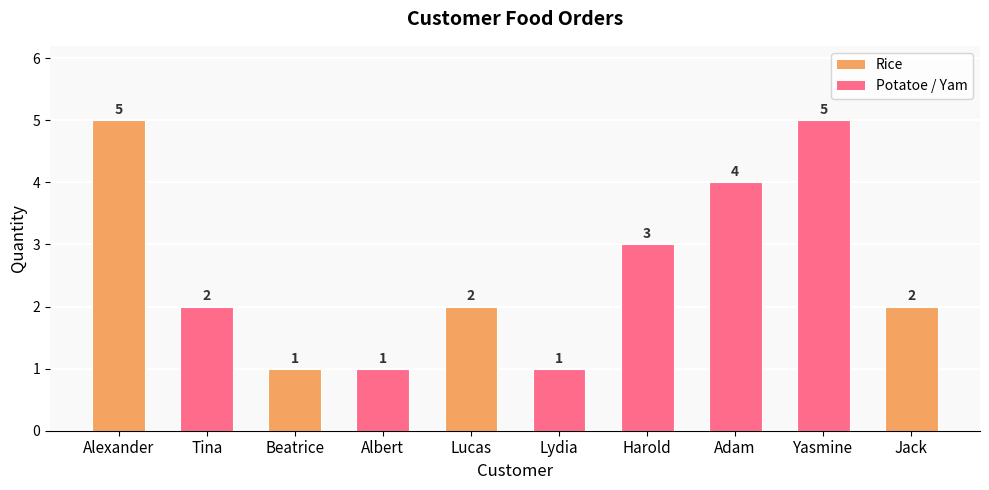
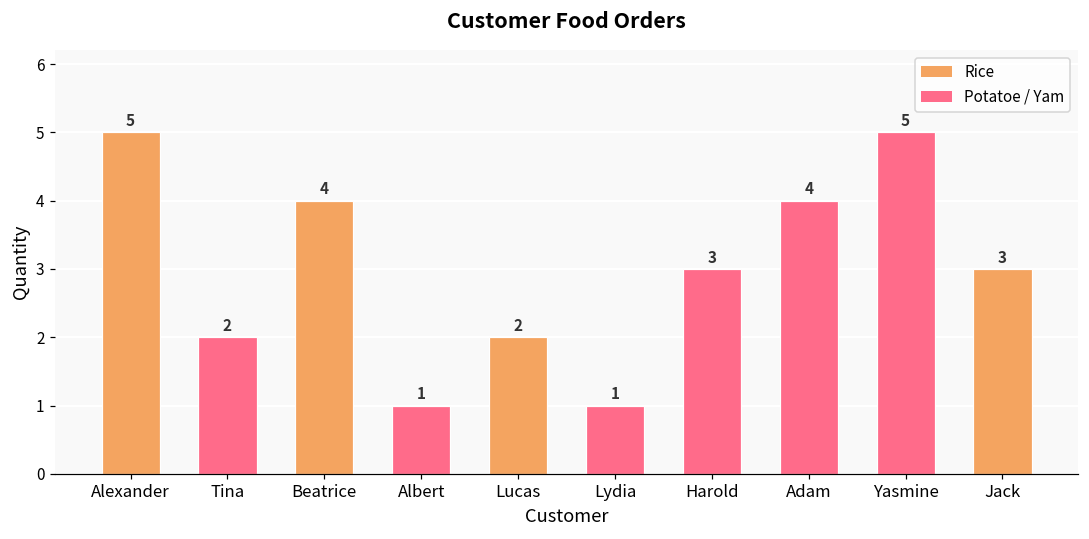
  {
    "Alexander": 5,
    "Tina": 2,
-   "Beatrice": 1,
+   "Beatrice": 4,
    "Albert": 1,
    "Lucas": 2,
    "Lydia": 1,
    "Harold": 3,
    "Adam": 4,
    "Yasmine": 5,
-   "Jack": 2
+   "Jack": 3
  }
